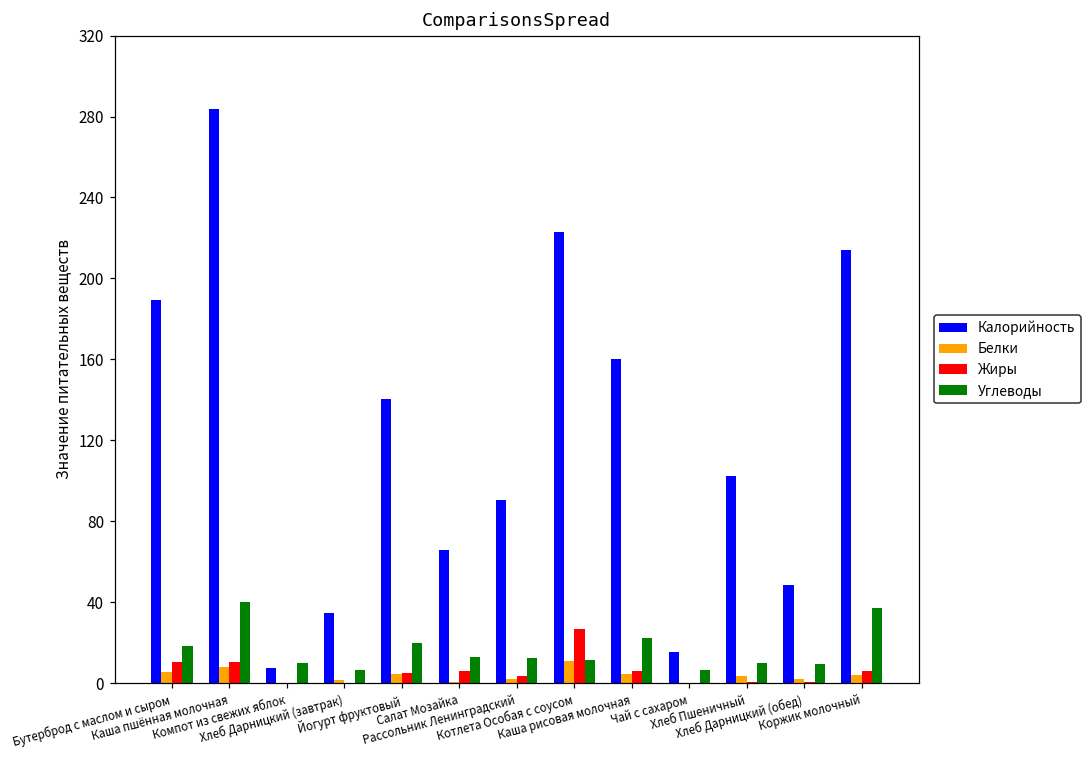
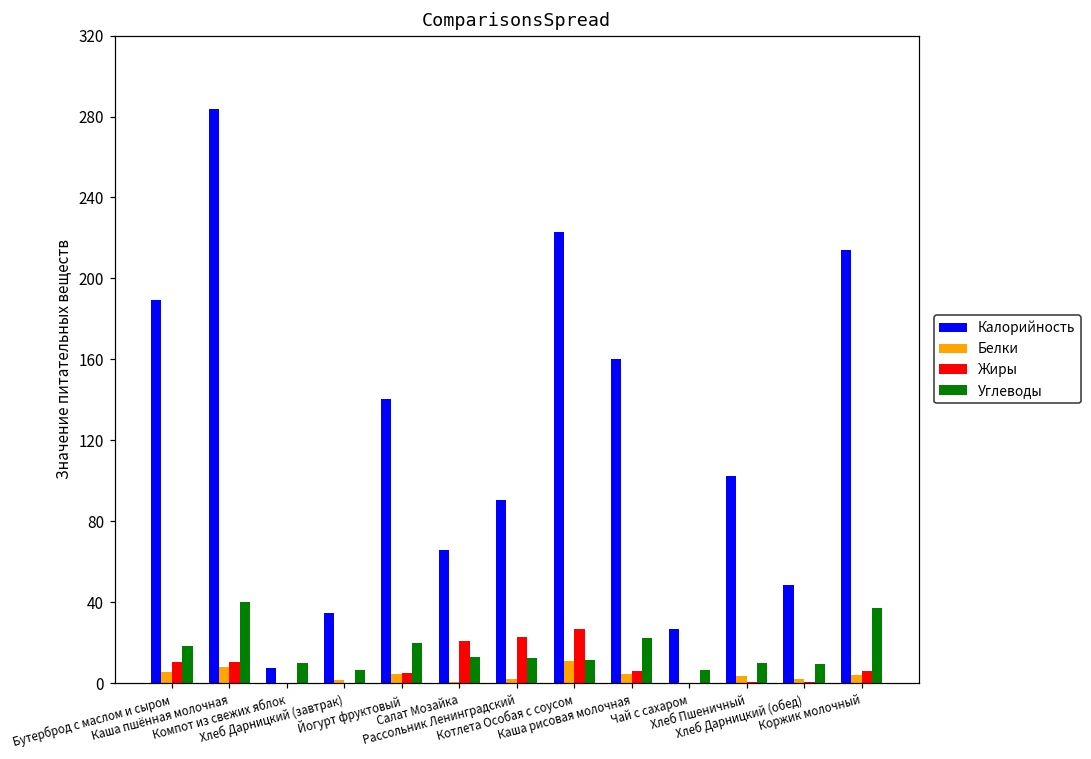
  {
    "Калорийность": {
      "Бутерброд с маслом и сыром": 189,
      "Каша пшённая молочная": 284,
      "Компот из свежих яблок": 8,
      "Хлеб Дарницкий (завтрак)": 35,
      "Йогурт фруктовый": 140,
      "Салат Мозайка": 66,
      "Рассольник Ленинградский": 90,
      "Котлета Особая с соусом": 223,
      "Каша рисовая молочная": 160,
-     "Чай с сахаром": 15,
+     "Чай с сахаром": 27,
      "Хлеб Пшеничный": 102,
      "Хлеб Дарницкий (обед)": 49,
      "Коржик молочный": 214
    },
    "Белки": {
      "Бутерброд с маслом и сыром": 6,
      "Каша пшённая молочная": 8,
      "Йогурт фруктовый": 5,
      "Рассольник Ленинградский": 2,
      "Котлета Особая с соусом": 11,
      "Каша рисовая молочная": 4,
      "Хлеб Пшеничный": 3,
      "Хлеб Дарницкий (обед)": 2,
      "Коржик молочный": 4
    },
    "Жиры": {
      "Бутерброд с маслом и сыром": 10,
      "Каша пшённая молочная": 11,
      "Йогурт фруктовый": 5,
-     "Салат Мозайка": 6,
-     "Рассольник Ленинградский": 4,
+     "Салат Мозайка": 21,
+     "Рассольник Ленинградский": 23,
      "Котлета Особая с соусом": 27,
      "Каша рисовая молочная": 6,
      "Чай с сахаром": 0,
      "Коржик молочный": 6
    },
    "Углеводы": {
      "Бутерброд с маслом и сыром": 19,
      "Каша пшённая молочная": 40,
      "Компот из свежих яблок": 10,
      "Хлеб Дарницкий (завтрак)": 7,
      "Йогурт фруктовый": 20,
      "Салат Мозайка": 13,
      "Рассольник Ленинградский": 13,
      "Котлета Особая с соусом": 11,
      "Каша рисовая молочная": 22,
      "Чай с сахаром": 7,
      "Хлеб Пшеничный": 10,
      "Хлеб Дарницкий (обед)": 9,
      "Коржик молочный": 37
    }
  }
